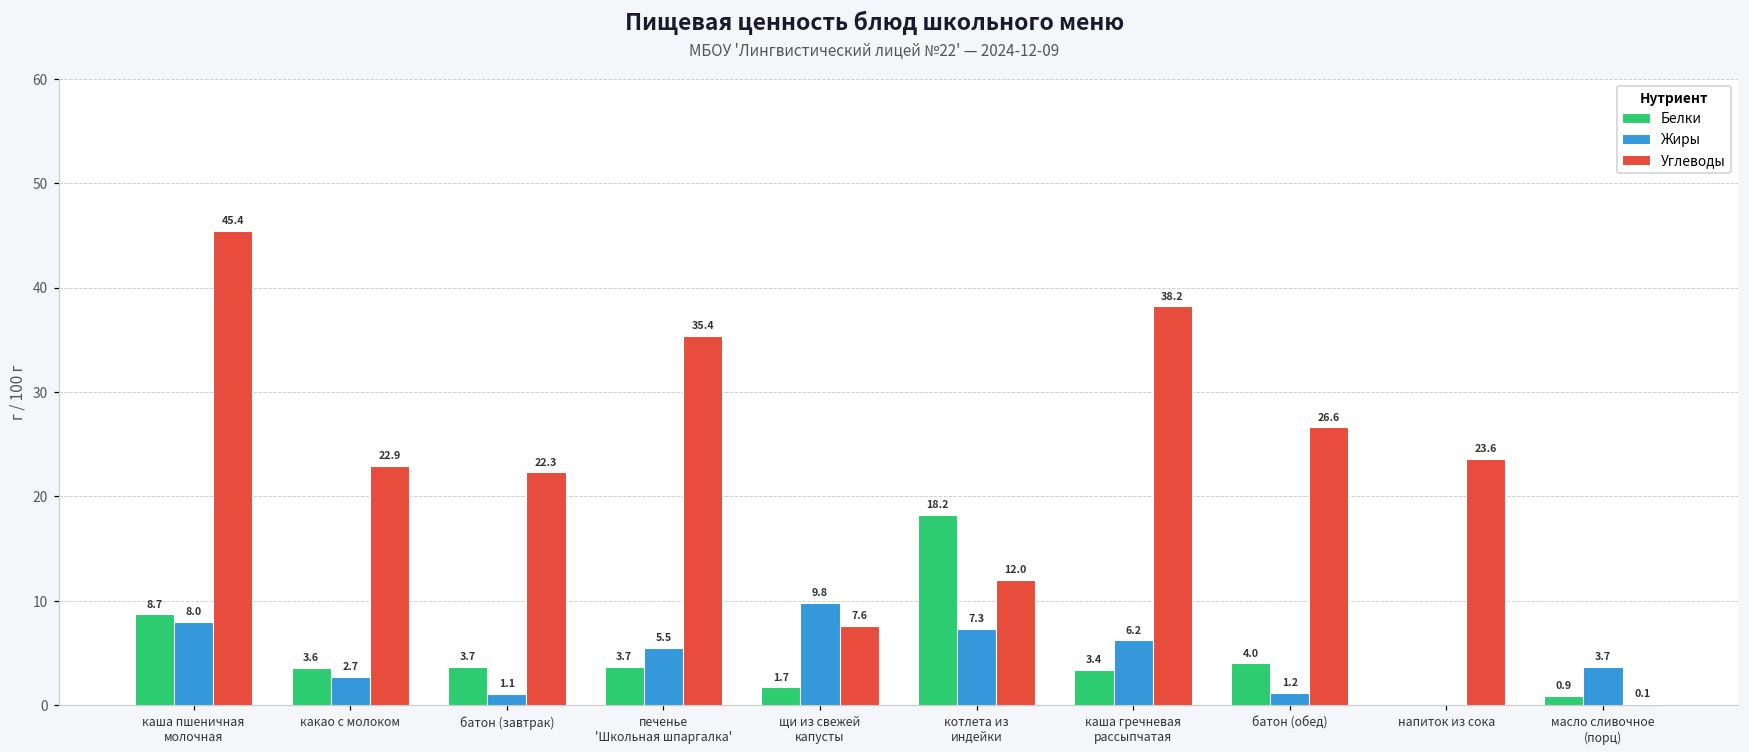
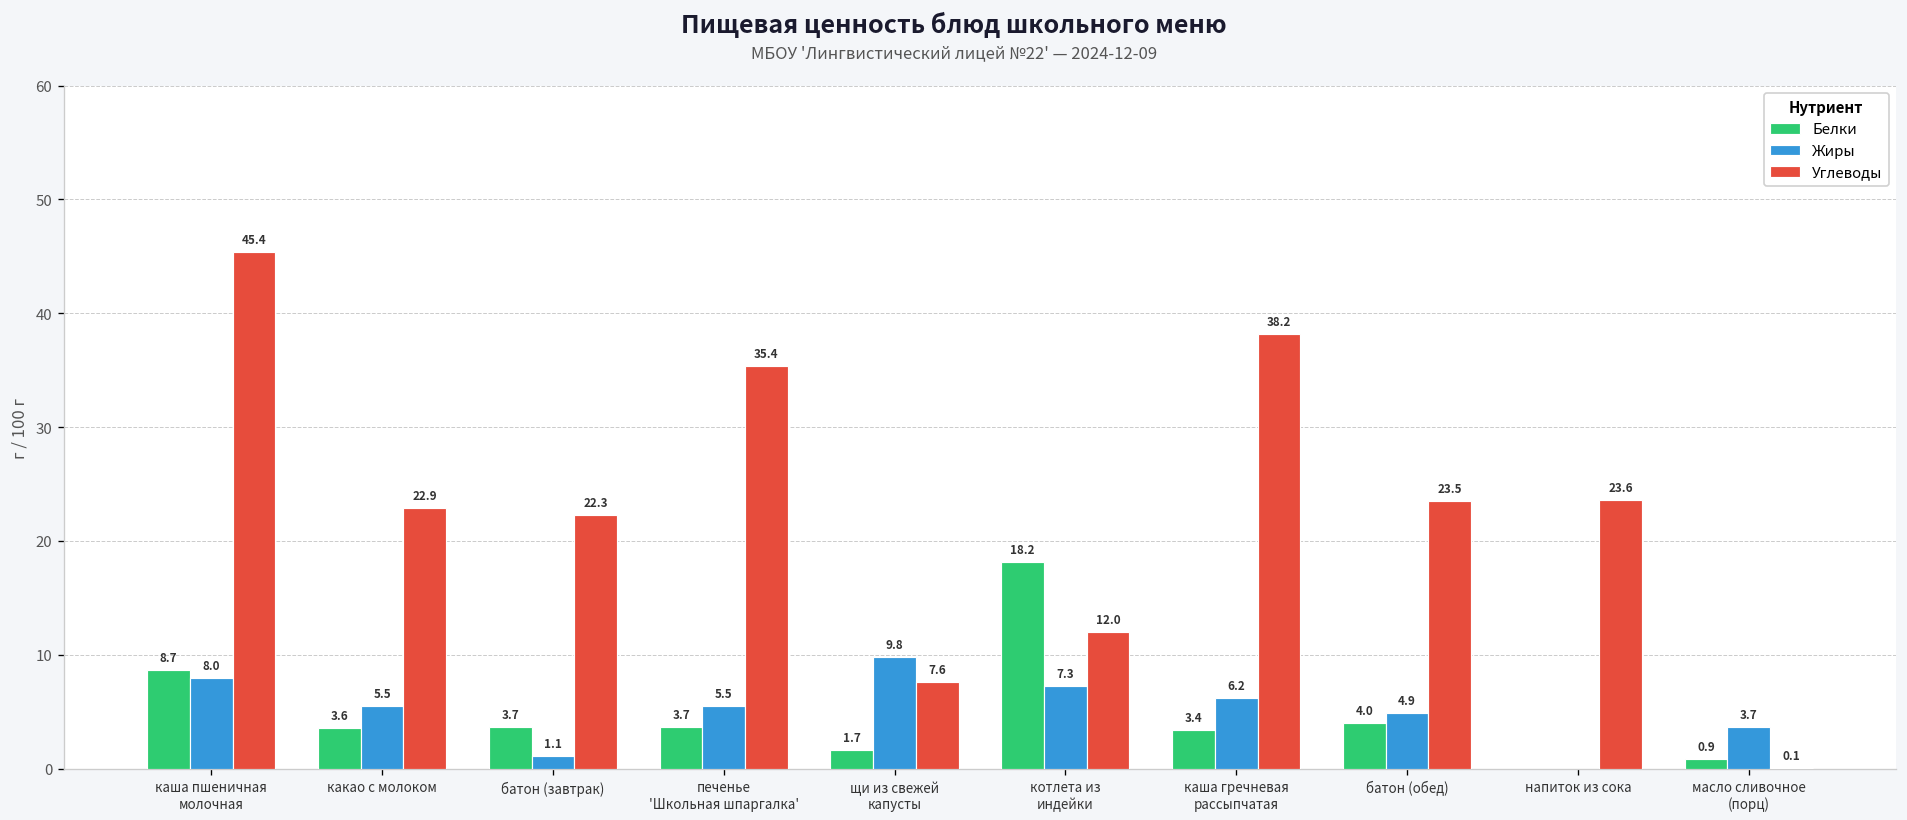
  {
    "Белки": {
      "каша пшеничная молочная": 8.7,
      "какао с молоком": 3.6,
      "батон (завтрак)": 3.7,
      "печенье 'Школьная шпаргалка'": 3.7,
      "щи из свежей капусты": 1.7,
      "котлета из индейки": 18.2,
      "каша гречневая рассыпчатая": 3.4,
      "батон (обед)": 4.0,
      "масло сливочное (порц)": 0.9
    },
    "Жиры": {
      "каша пшеничная молочная": 8.0,
-     "какао с молоком": 2.7,
+     "какао с молоком": 5.5,
      "батон (завтрак)": 1.1,
      "печенье 'Школьная шпаргалка'": 5.5,
      "щи из свежей капусты": 9.8,
      "котлета из индейки": 7.3,
      "каша гречневая рассыпчатая": 6.2,
-     "батон (обед)": 1.2,
+     "батон (обед)": 4.9,
      "масло сливочное (порц)": 3.7
    },
    "Углеводы": {
      "каша пшеничная молочная": 45.4,
      "какао с молоком": 22.9,
      "батон (завтрак)": 22.3,
      "печенье 'Школьная шпаргалка'": 35.4,
      "щи из свежей капусты": 7.6,
      "котлета из индейки": 12.0,
      "каша гречневая рассыпчатая": 38.2,
-     "батон (обед)": 26.6,
+     "батон (обед)": 23.5,
      "напиток из сока": 23.6,
      "масло сливочное (порц)": 0.1
    }
  }
